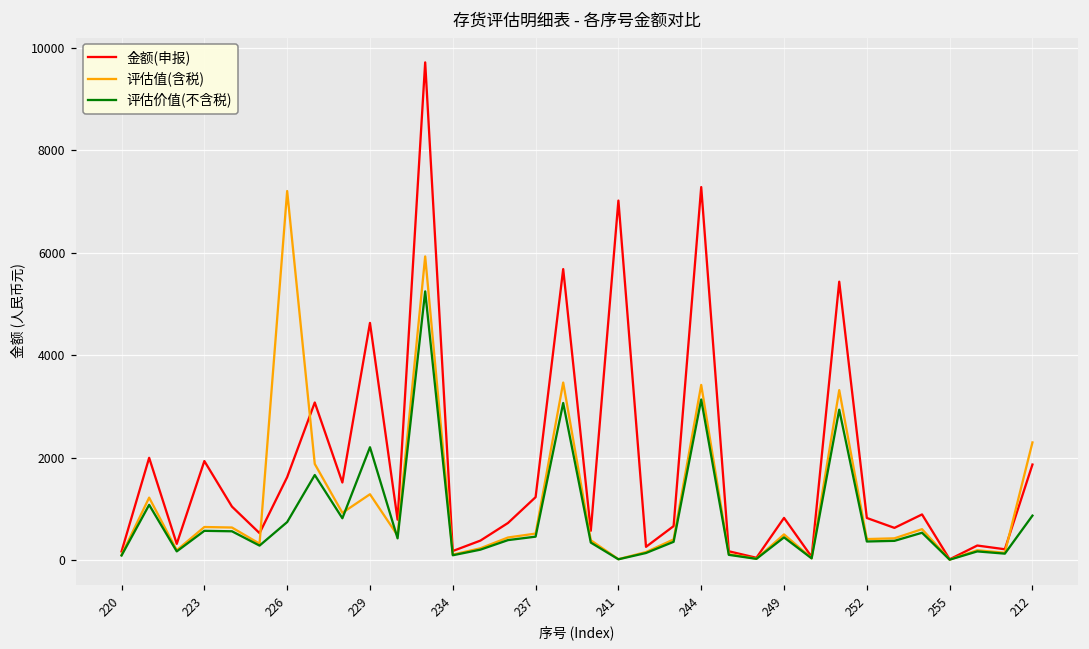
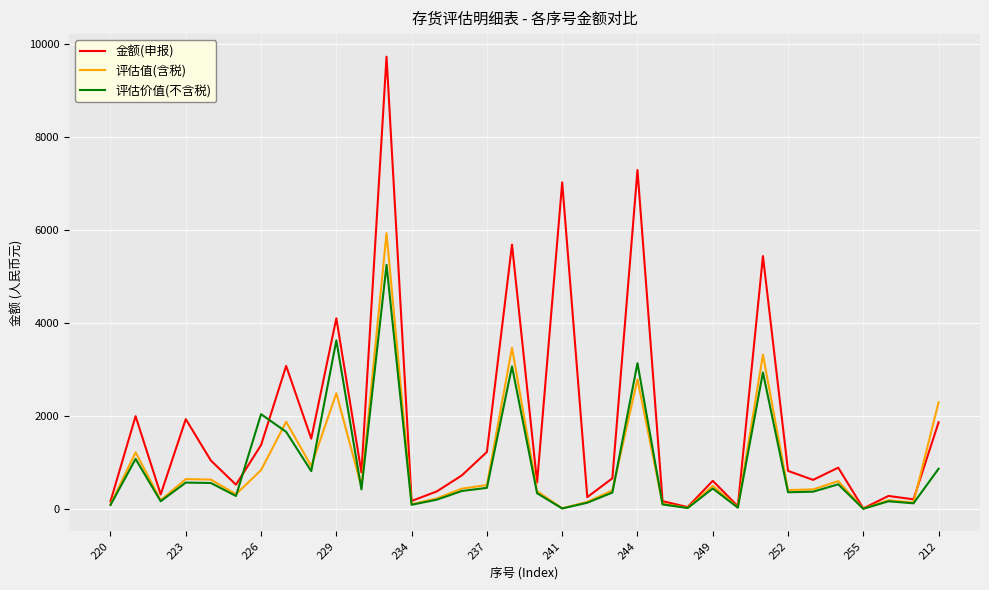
  {
    "金额(申报)": {
      "220": 200,
      "223": 1900,
-     "226": 1600,
-     "229": 4600,
+     "226": 1400,
+     "229": 4100,
      "234": 200,
      "237": 1200,
      "241": 7000,
      "244": 7300,
-     "249": 800,
+     "249": 600,
      "252": 800,
      "212": 1900
    },
    "评估值(含税)": {
      "223": 600,
-     "226": 7200,
-     "229": 1300,
+     "226": 800,
+     "229": 2500,
      "237": 500,
-     "244": 3400,
+     "244": 2800,
      "249": 500,
      "212": 2300
    },
    "评估价值(不含税)": {
      "223": 600,
-     "226": 700,
-     "229": 2200,
+     "226": 2000,
+     "229": 3600,
      "237": 500,
      "244": 3100,
      "249": 400,
      "212": 900
    }
  }
